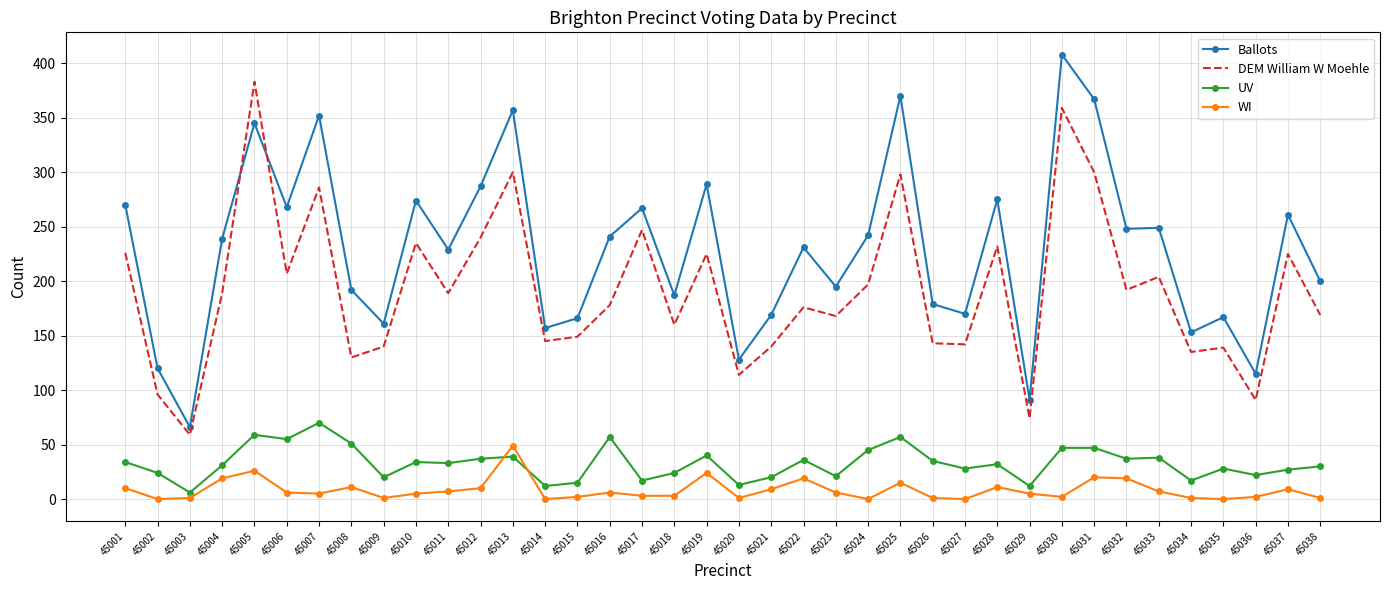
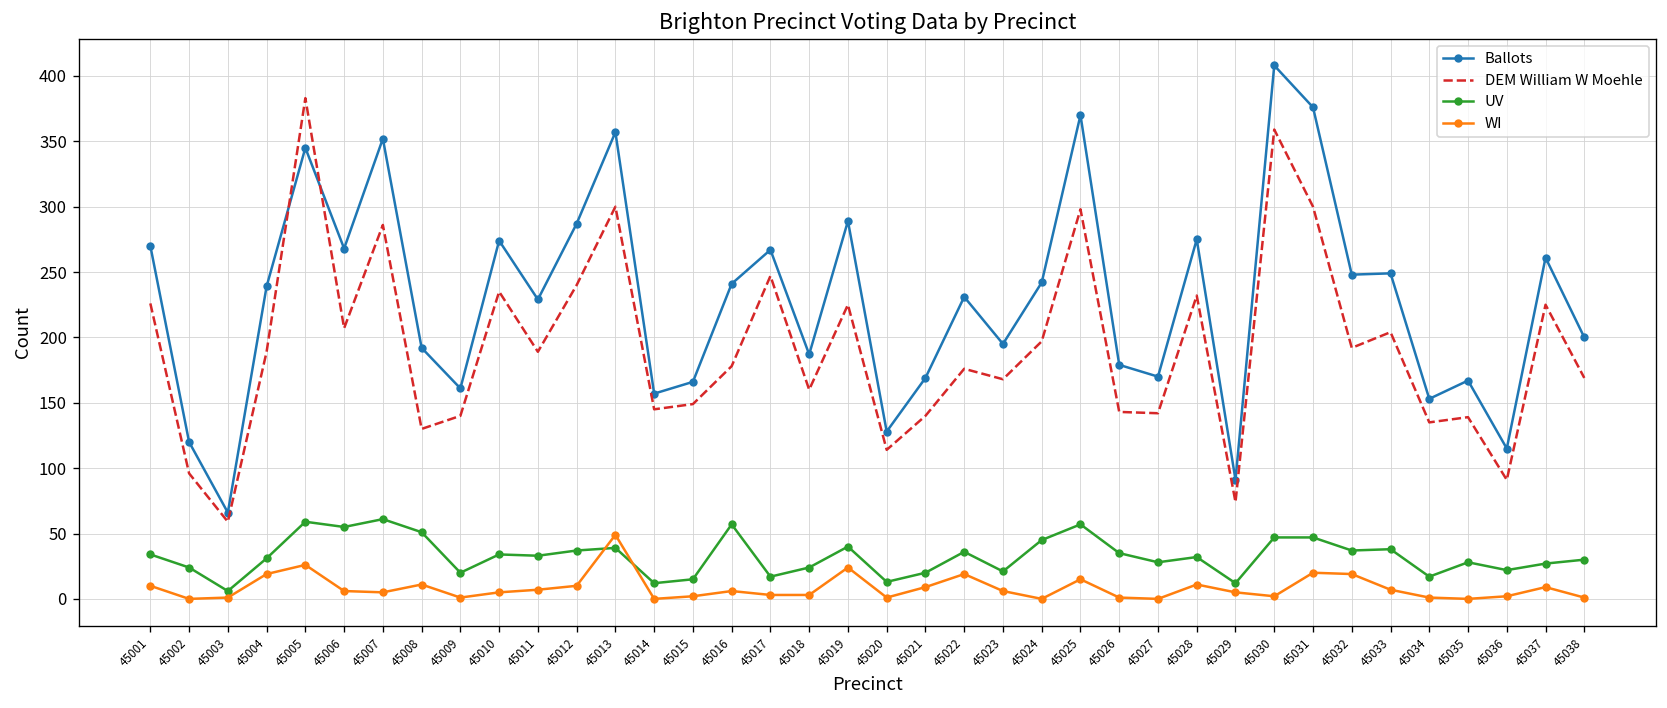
  {
    "Ballots": {
      "45001": 270,
      "45002": 120,
      "45003": 66,
      "45004": 239,
      "45005": 345,
      "45006": 268,
      "45007": 352,
      "45008": 192,
      "45009": 161,
      "45010": 274,
      "45011": 229,
      "45012": 287,
      "45013": 357,
      "45014": 157,
      "45015": 166,
      "45016": 241,
      "45017": 267,
      "45018": 187,
      "45019": 289,
      "45020": 128,
      "45021": 169,
      "45022": 231,
      "45023": 195,
      "45024": 242,
      "45025": 370,
      "45026": 179,
      "45027": 170,
      "45028": 275,
      "45029": 91,
      "45030": 408,
-     "45031": 367,
+     "45031": 376,
      "45032": 248,
      "45033": 249,
      "45034": 153,
      "45035": 167,
      "45036": 115,
      "45037": 261,
      "45038": 200
    },
    "DEM William W Moehle": {
      "45001": 226,
      "45002": 96,
      "45003": 59,
      "45004": 189,
      "45005": 383,
      "45006": 207,
      "45007": 286,
      "45008": 130,
      "45009": 140,
      "45010": 235,
      "45011": 189,
      "45012": 240,
      "45013": 300,
      "45014": 145,
      "45015": 149,
      "45016": 178,
      "45017": 247,
      "45018": 160,
      "45019": 225,
      "45020": 114,
      "45021": 140,
      "45022": 176,
      "45023": 168,
      "45024": 197,
      "45025": 298,
      "45026": 143,
      "45027": 142,
      "45028": 232,
      "45029": 74,
      "45030": 359,
      "45031": 300,
      "45032": 192,
      "45033": 204,
      "45034": 135,
      "45035": 139,
      "45036": 91,
      "45037": 225,
      "45038": 169
    },
    "UV": {
      "45001": 34,
      "45002": 24,
      "45003": 6,
      "45004": 31,
      "45005": 59,
      "45006": 55,
-     "45007": 70,
+     "45007": 61,
      "45008": 51,
      "45009": 20,
      "45010": 34,
      "45011": 33,
      "45012": 37,
      "45013": 39,
      "45014": 12,
      "45015": 15,
      "45016": 57,
      "45017": 17,
      "45018": 24,
      "45019": 40,
      "45020": 13,
      "45021": 20,
      "45022": 36,
      "45023": 21,
      "45024": 45,
      "45025": 57,
      "45026": 35,
      "45027": 28,
      "45028": 32,
      "45029": 12,
      "45030": 47,
      "45031": 47,
      "45032": 37,
      "45033": 38,
      "45034": 17,
      "45035": 28,
      "45036": 22,
      "45037": 27,
      "45038": 30
    },
    "WI": {
      "45001": 10,
      "45002": 0,
      "45003": 1,
      "45004": 19,
      "45005": 26,
      "45006": 6,
      "45007": 5,
      "45008": 11,
      "45009": 1,
      "45010": 5,
      "45011": 7,
      "45012": 10,
      "45013": 49,
      "45014": 0,
      "45015": 2,
      "45016": 6,
      "45017": 3,
      "45018": 3,
      "45019": 24,
      "45020": 1,
      "45021": 9,
      "45022": 19,
      "45023": 6,
      "45024": 0,
      "45025": 15,
      "45026": 1,
      "45027": 0,
      "45028": 11,
      "45029": 5,
      "45030": 2,
      "45031": 20,
      "45032": 19,
      "45033": 7,
      "45034": 1,
      "45035": 0,
      "45036": 2,
      "45037": 9,
      "45038": 1
    }
  }
